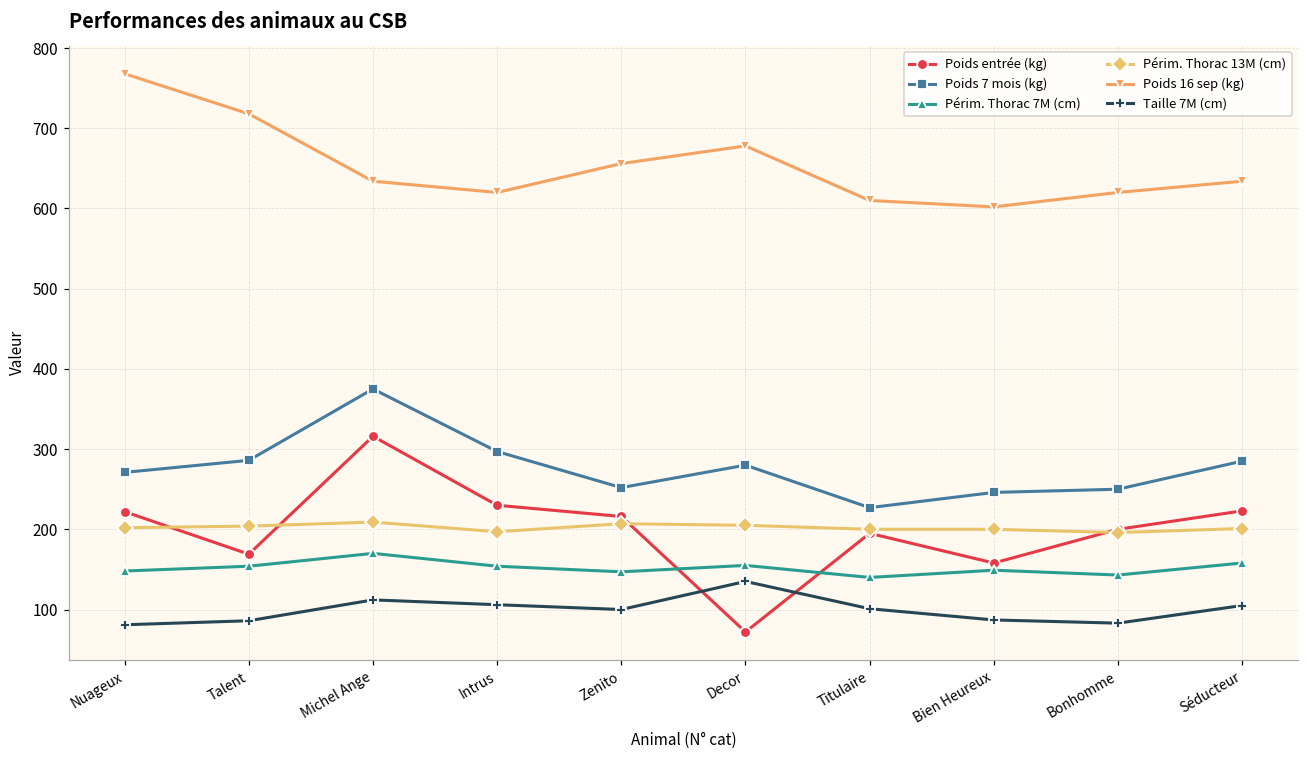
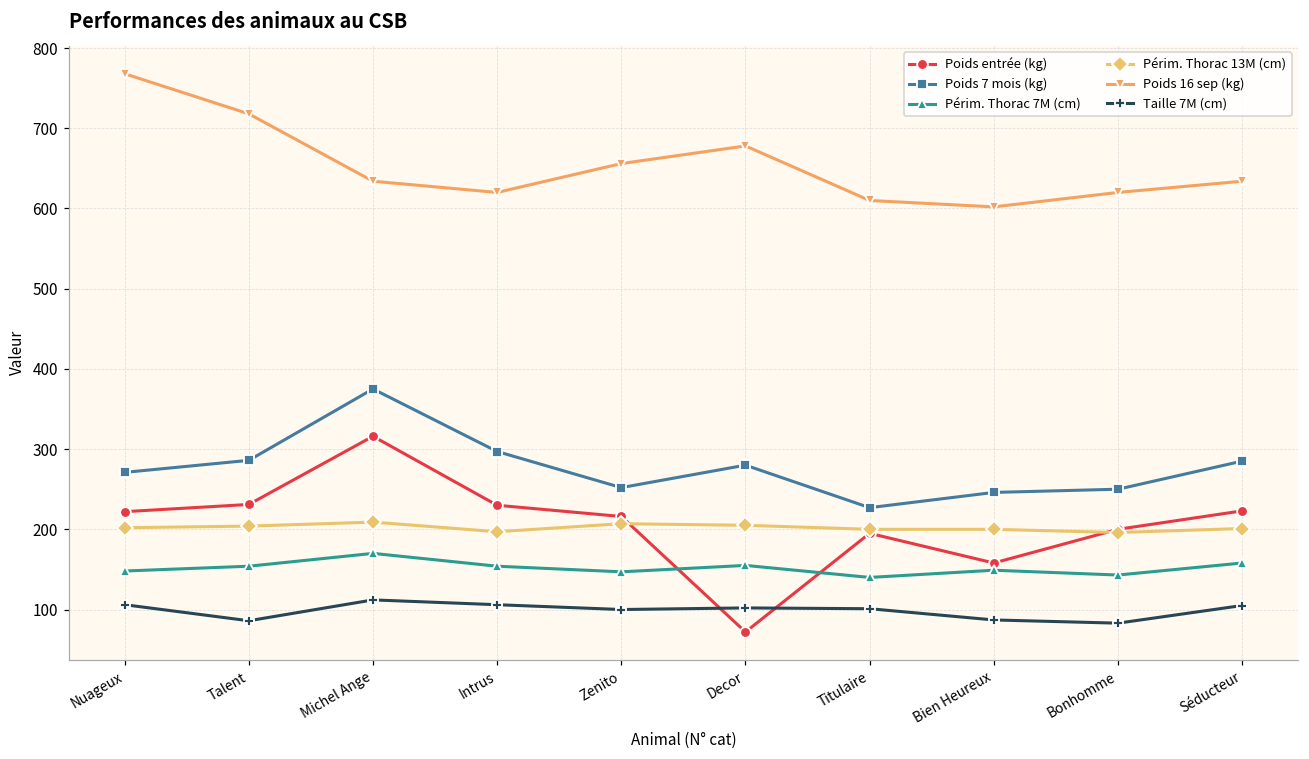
  {
    "Poids entrée (kg)": {
      "Nuageux": 220,
-     "Talent": 170,
+     "Talent": 230,
      "Michel Ange": 320,
      "Intrus": 230,
      "Zenito": 220,
      "Decor": 70,
      "Titulaire": 200,
      "Bien Heureux": 160,
      "Bonhomme": 200,
      "Séducteur": 220
    },
    "Taille 7M (cm)": {
-     "Nuageux": 80,
+     "Nuageux": 110,
      "Talent": 90,
      "Michel Ange": 110,
      "Intrus": 110,
      "Zenito": 100,
-     "Decor": 140,
+     "Decor": 100,
      "Titulaire": 100,
      "Bien Heureux": 90,
      "Bonhomme": 80,
      "Séducteur": 110
    }
  }
